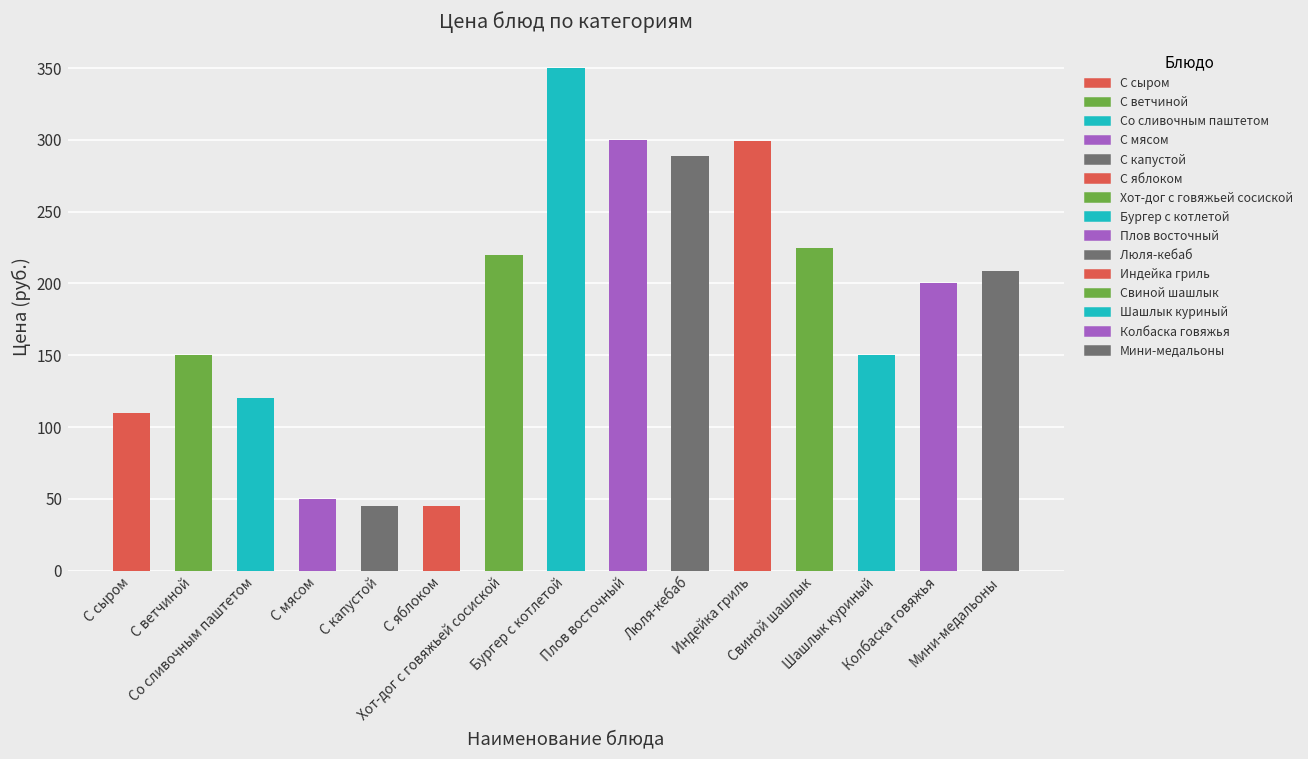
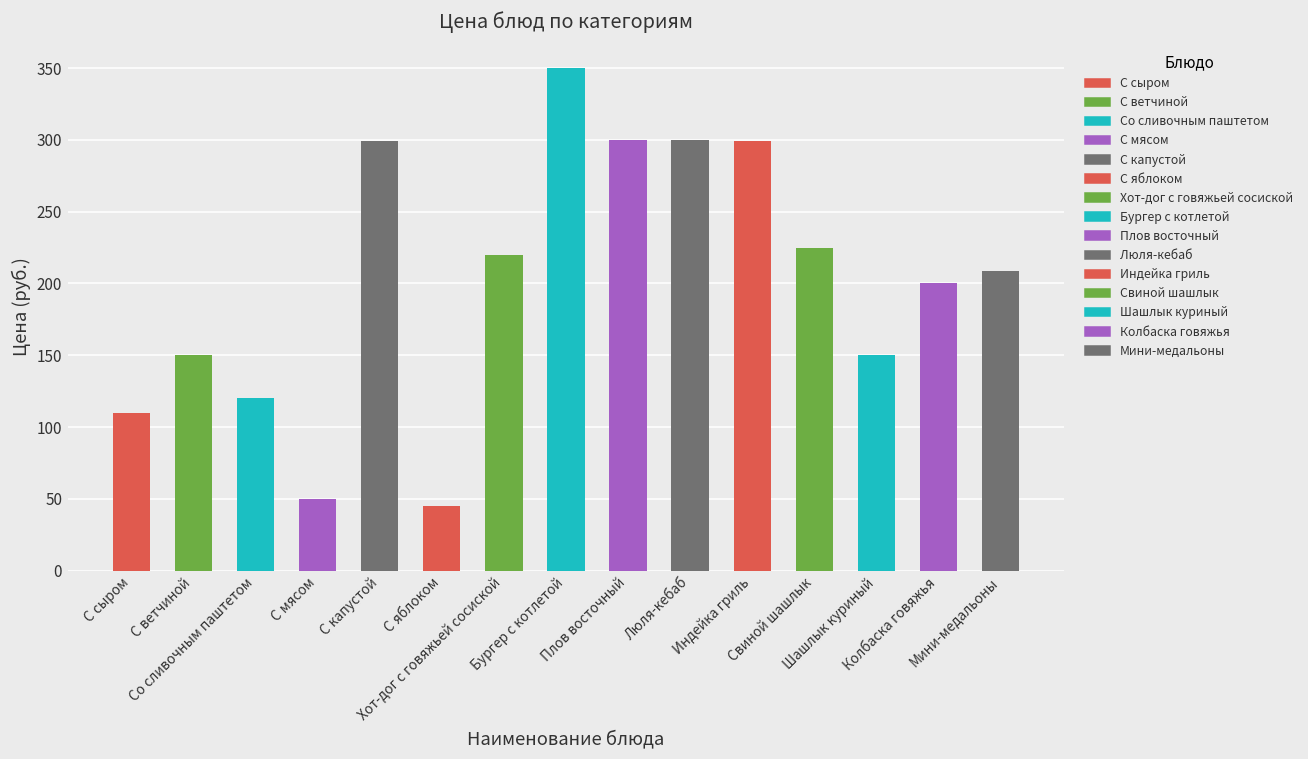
  {
    "С сыром": 110,
    "С ветчиной": 150,
    "Со сливочным паштетом": 120,
    "С мясом": 50,
-   "С капустой": 45,
+   "С капустой": 299,
    "С яблоком": 45,
    "Хот-дог с говяжьей сосиской": 220,
    "Бургер с котлетой": 350,
    "Плов восточный": 300,
-   "Люля-кебаб": 289,
+   "Люля-кебаб": 300,
    "Индейка гриль": 299,
    "Свиной шашлык": 225,
    "Шашлык куриный": 150,
    "Колбаска говяжья": 200,
    "Мини-медальоны": 209
  }
